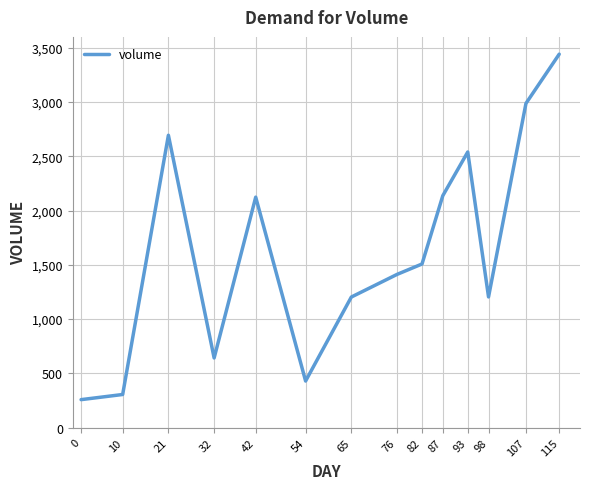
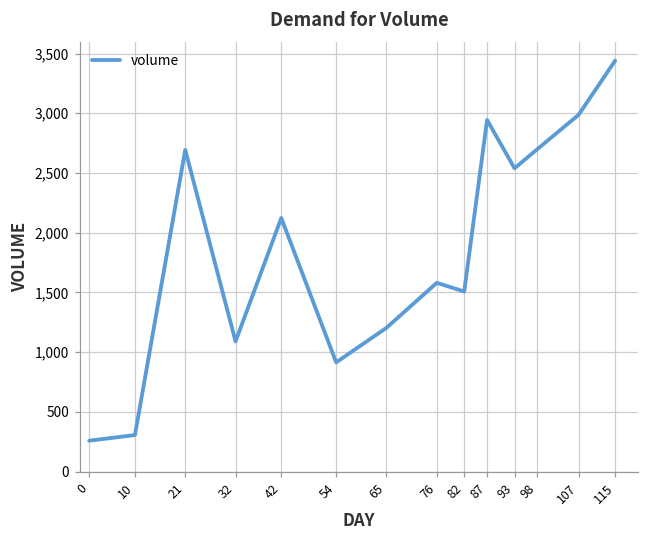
  {
    "0": "260",
    "10": "310",
    "21": "2,690",
-   "32": "640",
+   "32": "1,090",
    "42": "2,120",
-   "54": "430",
+   "54": "910",
    "65": "1,200",
-   "76": "1,410",
+   "76": "1,580",
    "82": "1,510",
-   "87": "2,140",
+   "87": "2,940",
    "93": "2,540",
-   "98": "1,200",
+   "98": "2,700",
    "107": "2,990",
    "115": "3,440"
  }
